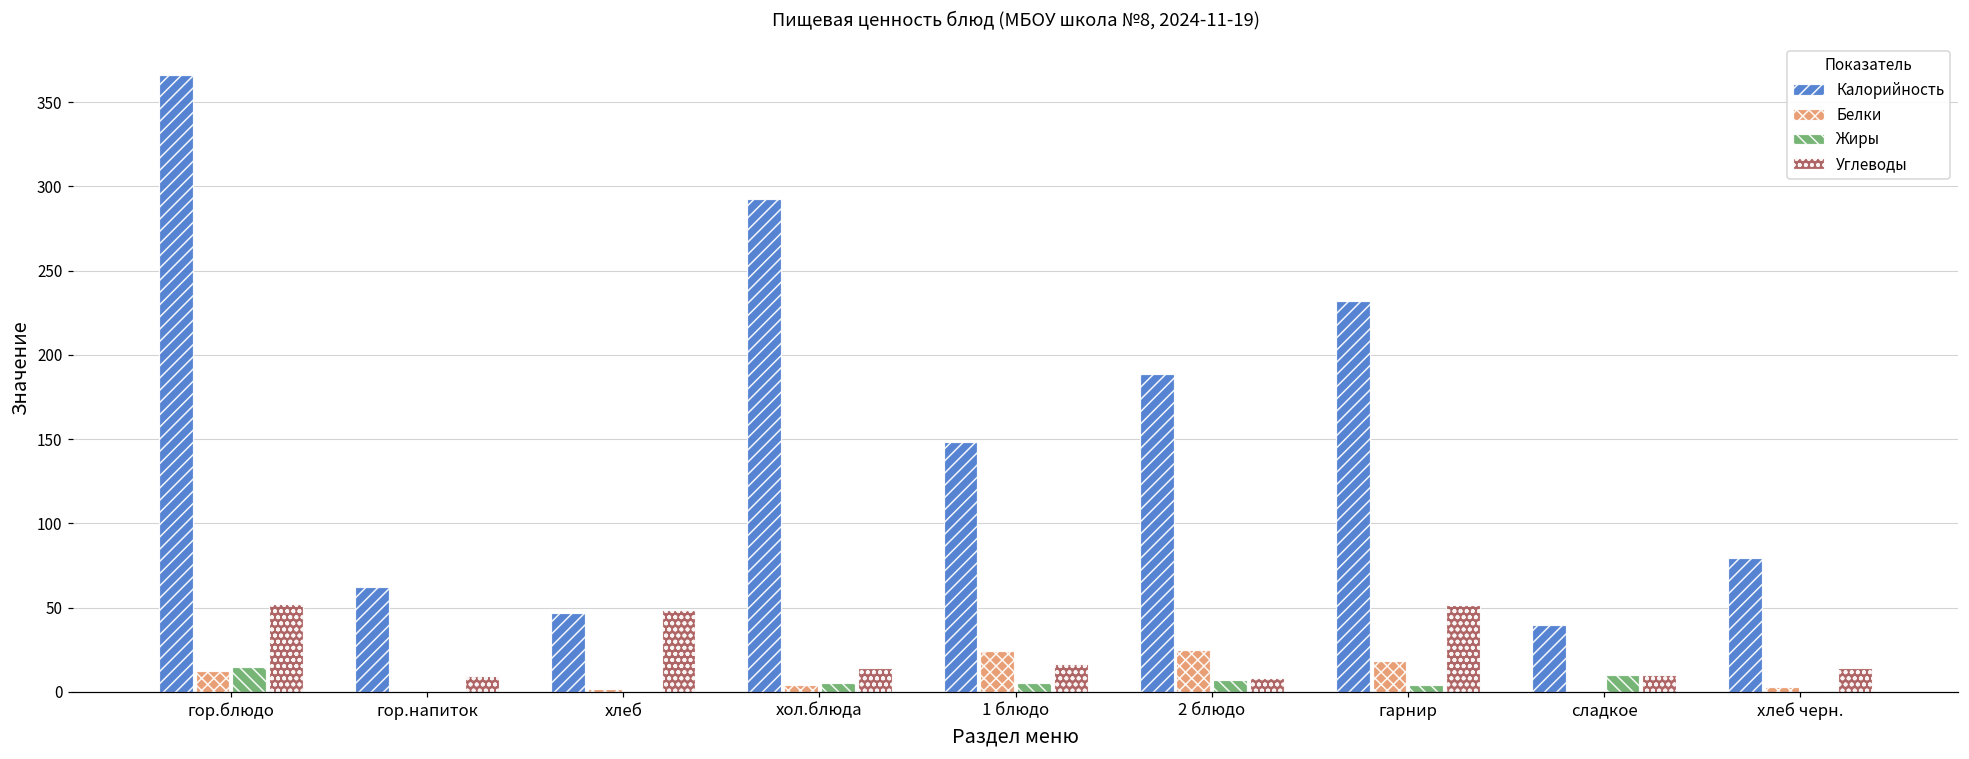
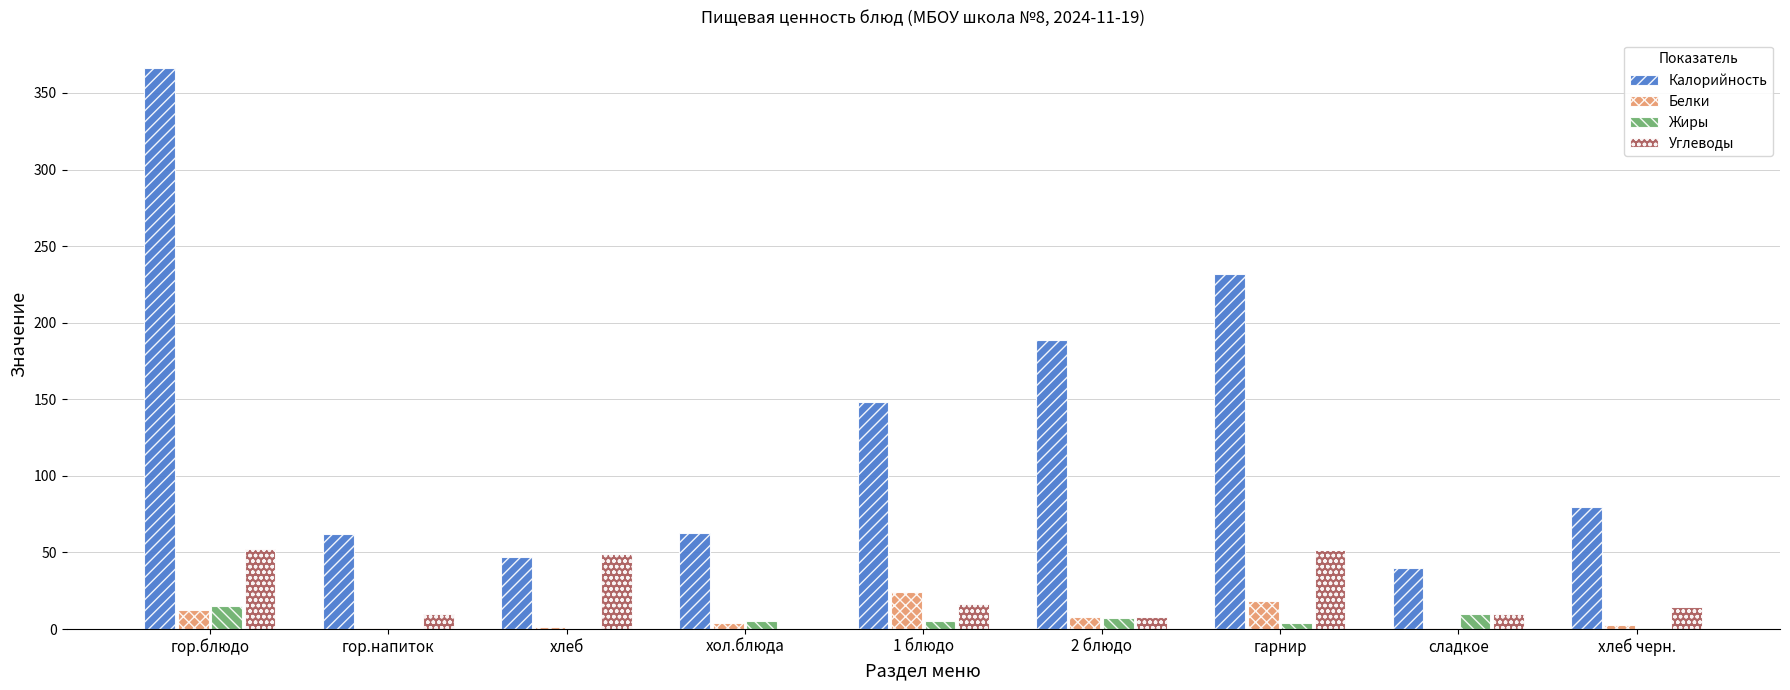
  {
    "Калорийность": {
      "гор.блюдо": 366,
      "гор.напиток": 62,
      "хлеб": 47,
-     "хол.блюда": 293,
+     "хол.блюда": 63,
      "1 блюдо": 148,
      "2 блюдо": 189,
      "гарнир": 232,
      "сладкое": 40,
      "хлеб черн.": 79
    },
    "Белки": {
      "гор.блюдо": 13,
      "хол.блюда": 4,
      "1 блюдо": 24,
-     "2 блюдо": 25,
+     "2 блюдо": 8,
      "гарнир": 18,
      "хлеб черн.": 3
    },
    "Жиры": {
      "гор.блюдо": 15,
      "гор.напиток": 0,
      "хол.блюда": 5,
      "1 блюдо": 5,
      "2 блюдо": 7,
      "гарнир": 4,
      "сладкое": 10
    },
    "Углеводы": {
      "гор.блюдо": 52,
      "гор.напиток": 9,
      "хлеб": 49,
-     "хол.блюда": 14,
+     "хол.блюда": 0,
      "1 блюдо": 17,
      "2 блюдо": 8,
      "гарнир": 51,
      "сладкое": 10,
      "хлеб черн.": 14
    }
  }
